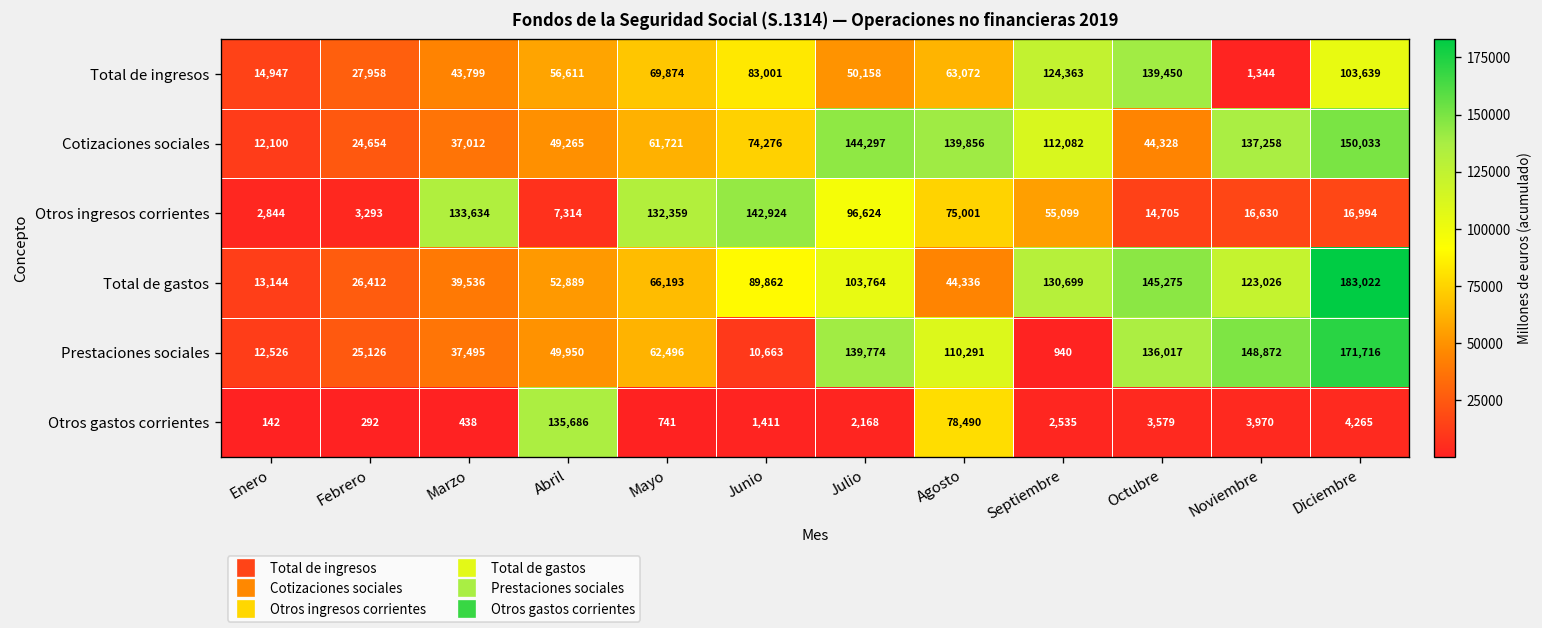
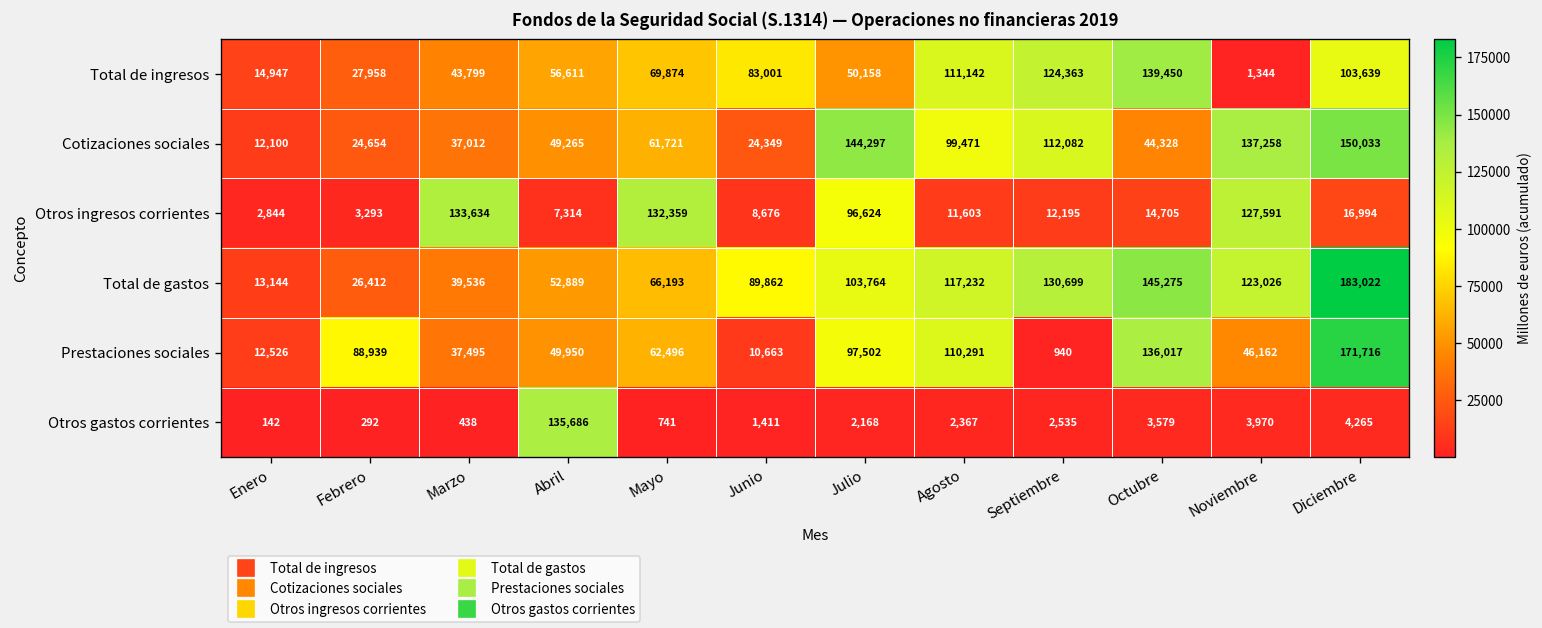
  {
    "Total de ingresos": {
      "Enero": "14,947",
      "Febrero": "27,958",
      "Marzo": "43,799",
      "Abril": "56,611",
      "Mayo": "69,874",
      "Junio": "83,001",
      "Julio": "50,158",
-     "Agosto": "63,072",
+     "Agosto": "111,142",
      "Septiembre": "124,363",
      "Octubre": "139,450",
      "Noviembre": "1,344",
      "Diciembre": "103,639"
    },
    "Cotizaciones sociales": {
      "Enero": "12,100",
      "Febrero": "24,654",
      "Marzo": "37,012",
      "Abril": "49,265",
      "Mayo": "61,721",
-     "Junio": "74,276",
+     "Junio": "24,349",
      "Julio": "144,297",
-     "Agosto": "139,856",
+     "Agosto": "99,471",
      "Septiembre": "112,082",
      "Octubre": "44,328",
      "Noviembre": "137,258",
      "Diciembre": "150,033"
    },
    "Otros ingresos corrientes": {
      "Enero": "2,844",
      "Febrero": "3,293",
      "Marzo": "133,634",
      "Abril": "7,314",
      "Mayo": "132,359",
-     "Junio": "142,924",
+     "Junio": "8,676",
      "Julio": "96,624",
-     "Agosto": "75,001",
-     "Septiembre": "55,099",
+     "Agosto": "11,603",
+     "Septiembre": "12,195",
      "Octubre": "14,705",
-     "Noviembre": "16,630",
+     "Noviembre": "127,591",
      "Diciembre": "16,994"
    },
    "Total de gastos": {
      "Enero": "13,144",
      "Febrero": "26,412",
      "Marzo": "39,536",
      "Abril": "52,889",
      "Mayo": "66,193",
      "Junio": "89,862",
      "Julio": "103,764",
-     "Agosto": "44,336",
+     "Agosto": "117,232",
      "Septiembre": "130,699",
      "Octubre": "145,275",
      "Noviembre": "123,026",
      "Diciembre": "183,022"
    },
    "Prestaciones sociales": {
      "Enero": "12,526",
-     "Febrero": "25,126",
+     "Febrero": "88,939",
      "Marzo": "37,495",
      "Abril": "49,950",
      "Mayo": "62,496",
      "Junio": "10,663",
-     "Julio": "139,774",
+     "Julio": "97,502",
      "Agosto": "110,291",
      "Septiembre": "940",
      "Octubre": "136,017",
-     "Noviembre": "148,872",
+     "Noviembre": "46,162",
      "Diciembre": "171,716"
    },
    "Otros gastos corrientes": {
      "Enero": "142",
      "Febrero": "292",
      "Marzo": "438",
      "Abril": "135,686",
      "Mayo": "741",
      "Junio": "1,411",
      "Julio": "2,168",
-     "Agosto": "78,490",
+     "Agosto": "2,367",
      "Septiembre": "2,535",
      "Octubre": "3,579",
      "Noviembre": "3,970",
      "Diciembre": "4,265"
    }
  }
